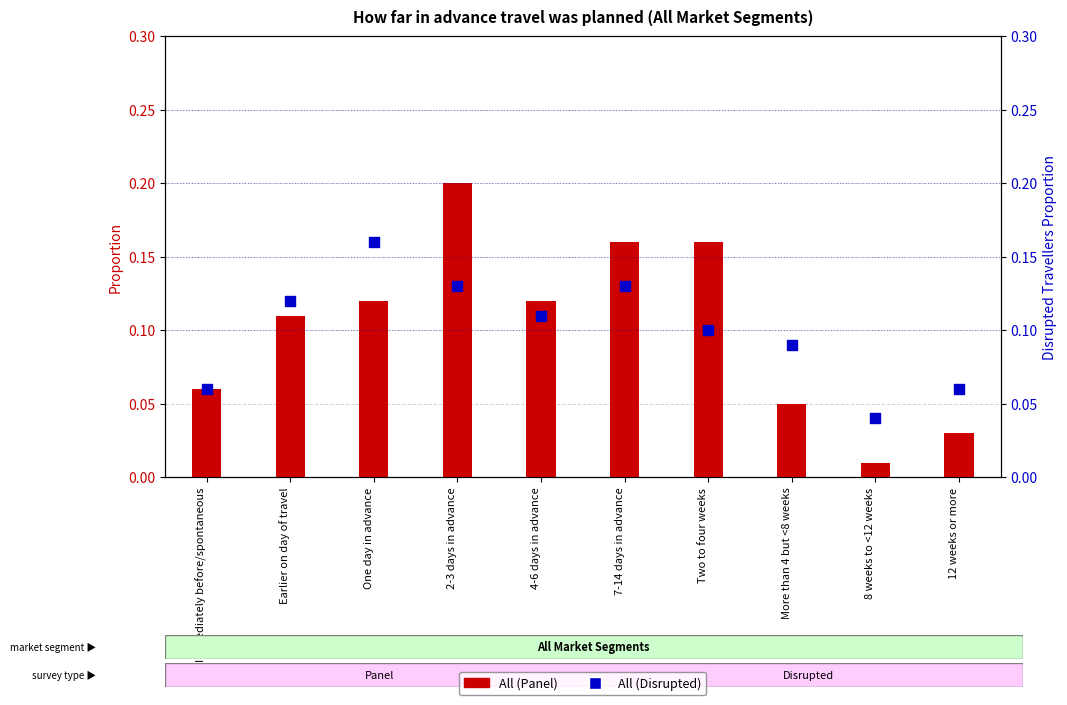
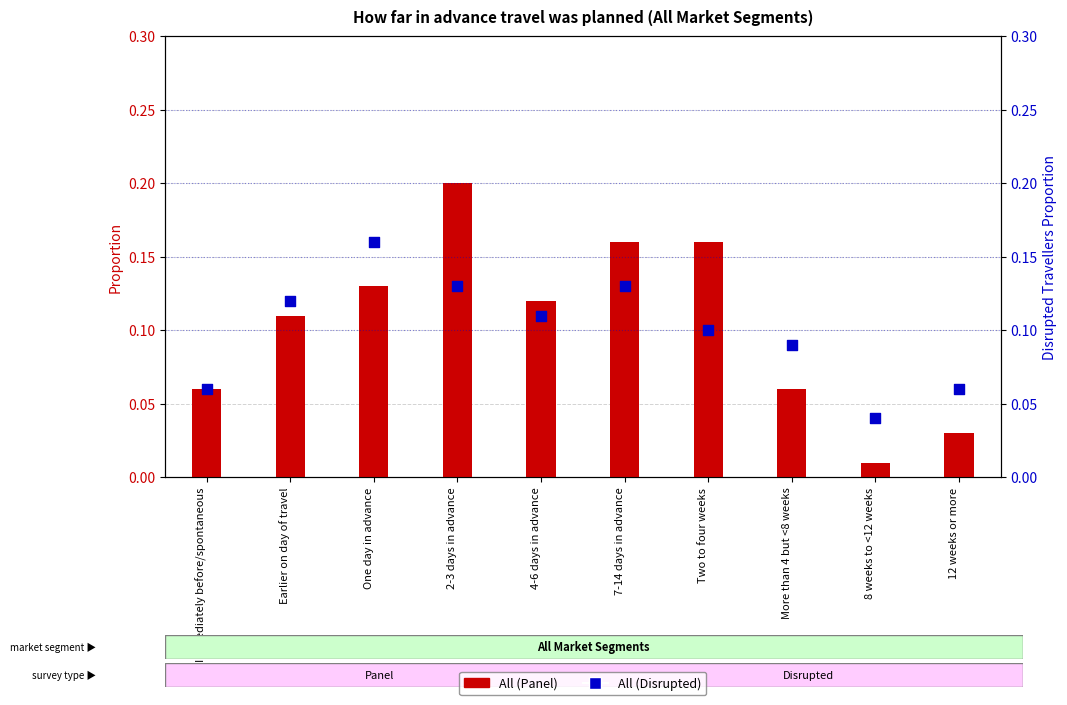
  {
    "All (Panel)": {
      "Immediately before/spontaneous": 0.06,
      "Earlier on day of travel": 0.11,
-     "One day in advance": 0.12,
+     "One day in advance": 0.13,
      "2-3 days in advance": 0.20,
      "4-6 days in advance": 0.12,
      "7-14 days in advance": 0.16,
      "Two to four weeks": 0.16,
-     "More than 4 but <8 weeks": 0.05,
+     "More than 4 but <8 weeks": 0.06,
      "8 weeks to <12 weeks": 0.01,
      "12 weeks or more": 0.03
    }
  }
